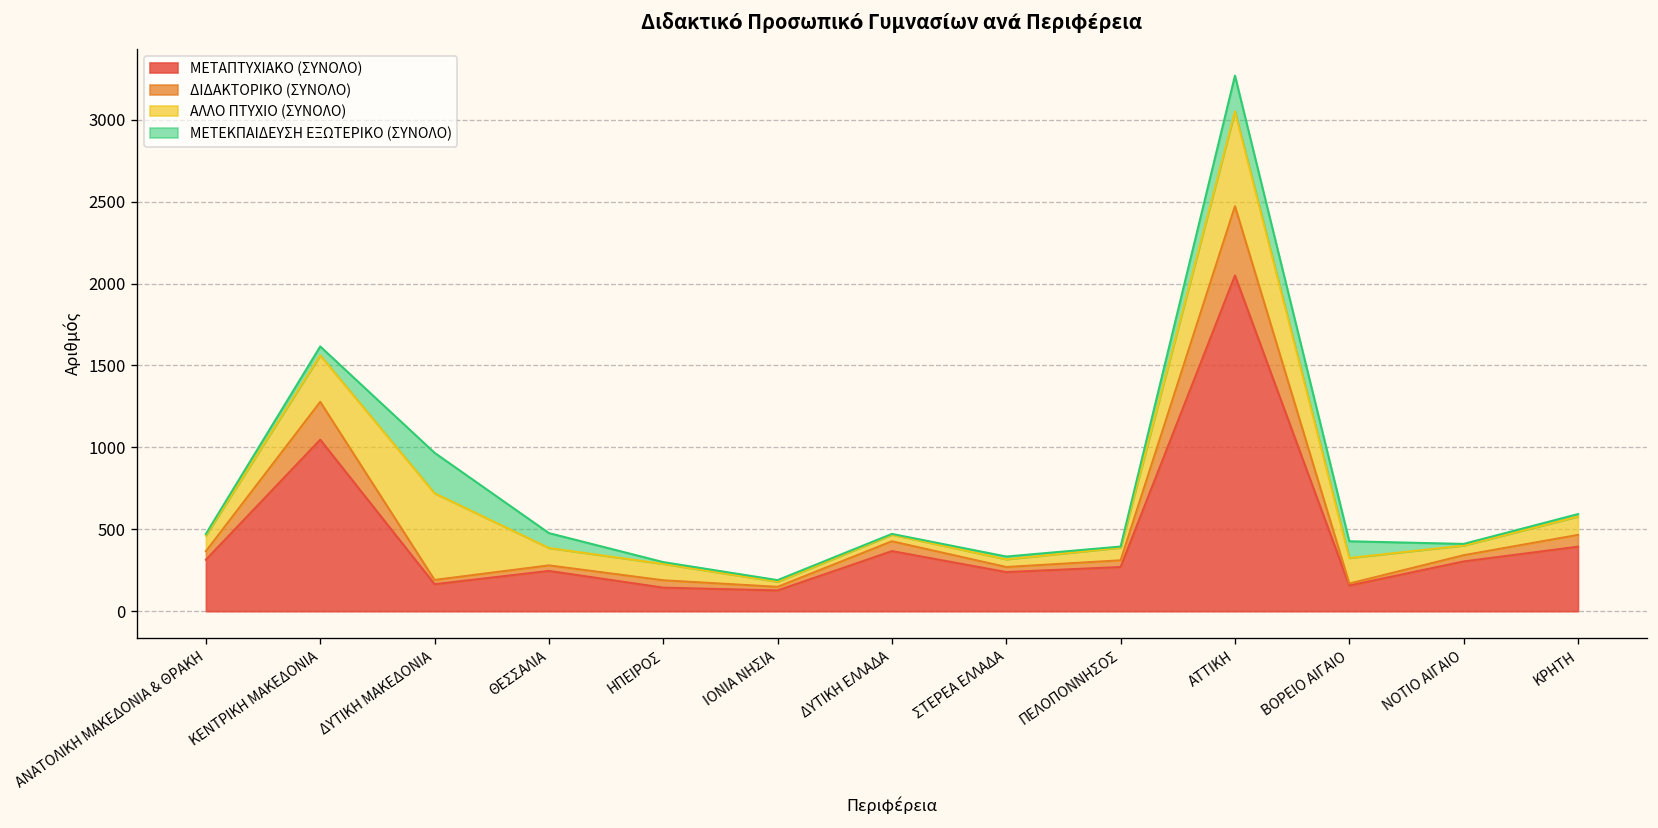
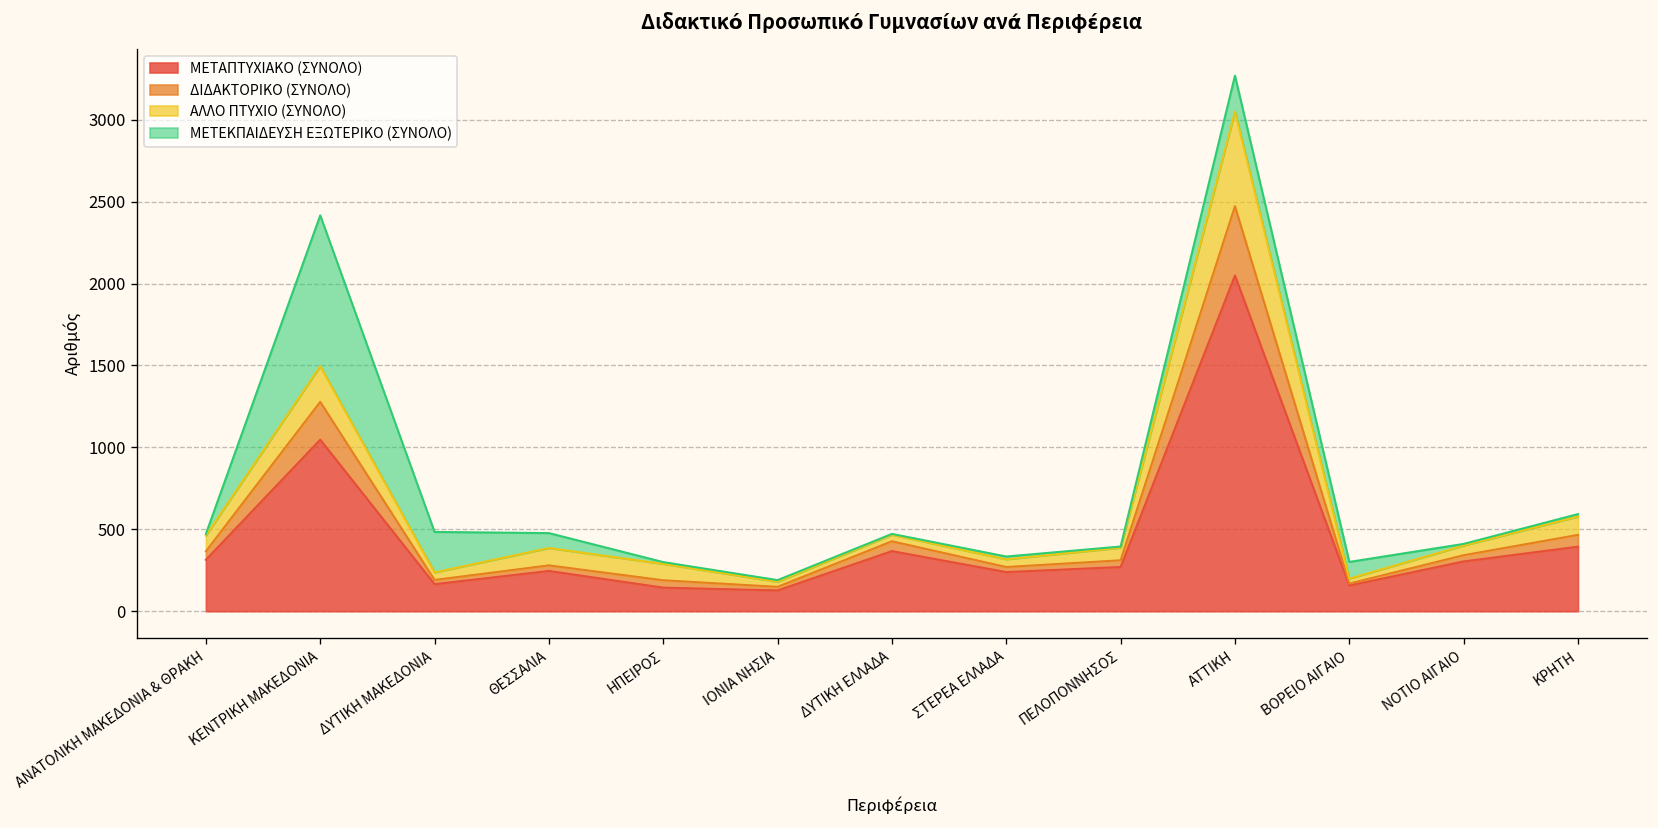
  {
    "ΑΛΛΟ ΠΤΥΧΙΟ (ΣΥΝΟΛΟ)": {
-     "ΚΕΝΤΡΙΚΗ ΜΑΚΕΔΟΝΙΑ": 280,
-     "ΔΥΤΙΚΗ ΜΑΚΕΔΟΝΙΑ": 530,
+     "ΚΕΝΤΡΙΚΗ ΜΑΚΕΔΟΝΙΑ": 220,
+     "ΔΥΤΙΚΗ ΜΑΚΕΔΟΝΙΑ": 50,
      "ΘΕΣΣΑΛΙΑ": 110,
      "ΑΤΤΙΚΗ": 580,
-     "ΒΟΡΕΙΟ ΑΙΓΑΙΟ": 160
+     "ΒΟΡΕΙΟ ΑΙΓΑΙΟ": 30
    },
    "ΜΕΤΕΚΠΑΙΔΕΥΣΗ ΕΞΩΤΕΡΙΚΟ (ΣΥΝΟΛΟ)": {
-     "ΚΕΝΤΡΙΚΗ ΜΑΚΕΔΟΝΙΑ": 50,
+     "ΚΕΝΤΡΙΚΗ ΜΑΚΕΔΟΝΙΑ": 920,
      "ΔΥΤΙΚΗ ΜΑΚΕΔΟΝΙΑ": 250,
      "ΘΕΣΣΑΛΙΑ": 90,
      "ΑΤΤΙΚΗ": 220,
      "ΒΟΡΕΙΟ ΑΙΓΑΙΟ": 100
    }
  }
